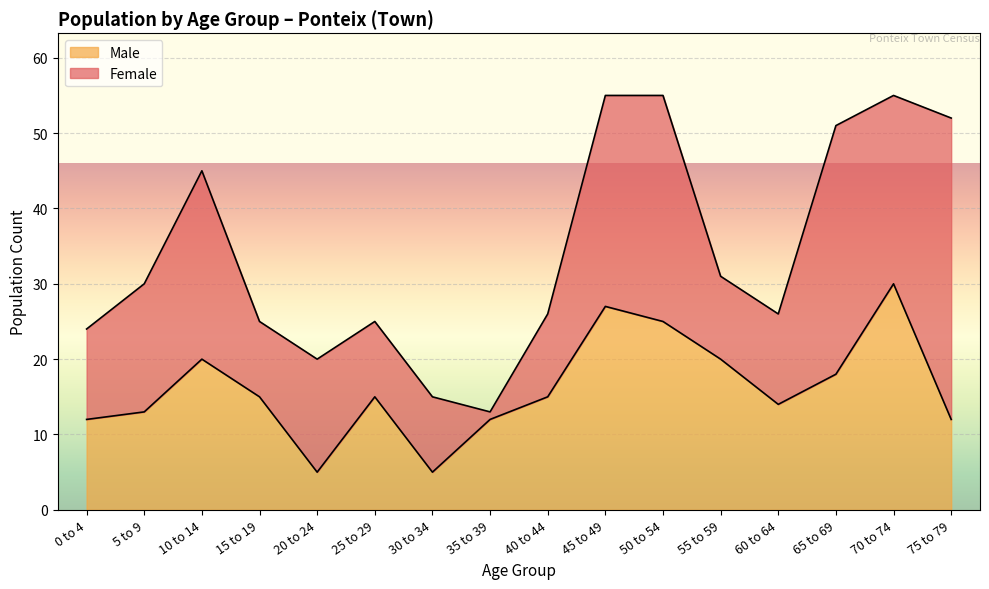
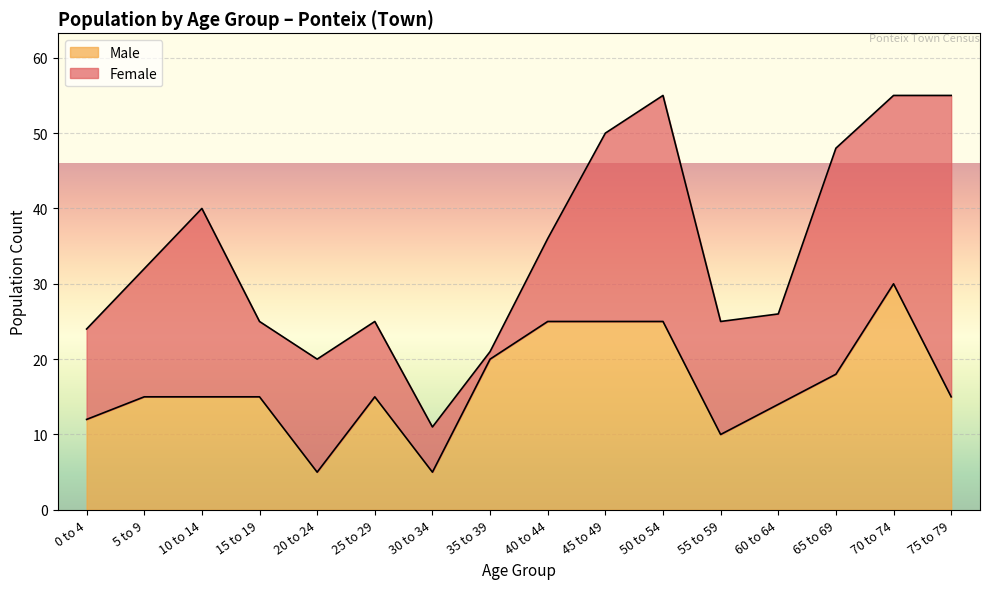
  {
    "Male": {
      "0 to 4": 12,
-     "5 to 9": 13,
-     "10 to 14": 20,
+     "5 to 9": 15,
+     "10 to 14": 15,
      "15 to 19": 15,
      "20 to 24": 5,
      "25 to 29": 15,
      "30 to 34": 5,
-     "35 to 39": 12,
-     "40 to 44": 15,
-     "45 to 49": 27,
+     "35 to 39": 20,
+     "40 to 44": 25,
+     "45 to 49": 25,
      "50 to 54": 25,
-     "55 to 59": 20,
+     "55 to 59": 10,
      "60 to 64": 14,
      "65 to 69": 18,
      "70 to 74": 30,
-     "75 to 79": 12
+     "75 to 79": 15
    },
    "Female": {
      "0 to 4": 12,
      "5 to 9": 17,
      "10 to 14": 25,
      "15 to 19": 10,
      "20 to 24": 15,
      "25 to 29": 10,
-     "30 to 34": 10,
+     "30 to 34": 6,
      "35 to 39": 1,
      "40 to 44": 11,
-     "45 to 49": 28,
+     "45 to 49": 25,
      "50 to 54": 30,
-     "55 to 59": 11,
+     "55 to 59": 15,
      "60 to 64": 12,
-     "65 to 69": 33,
+     "65 to 69": 30,
      "70 to 74": 25,
      "75 to 79": 40
    }
  }
